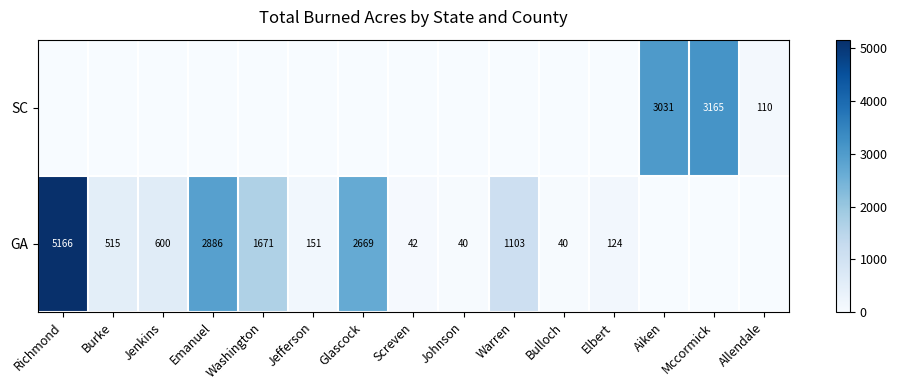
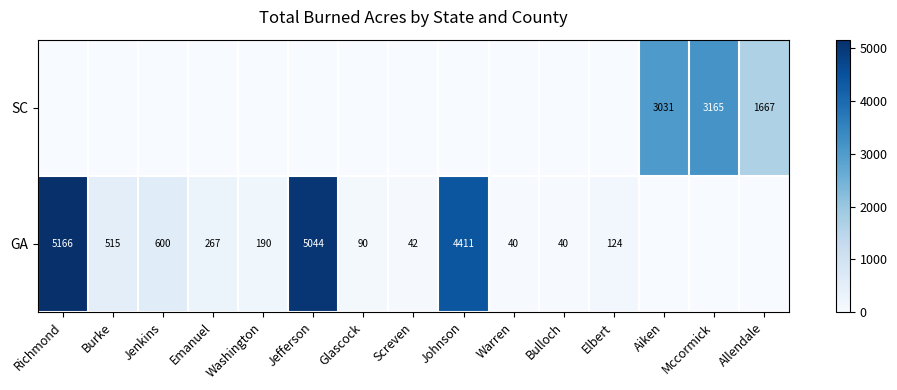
  {
    "SC": {
      "Aiken": 3031,
      "Mccormick": 3165,
-     "Allendale": 110
+     "Allendale": 1667
    },
    "GA": {
      "Richmond": 5166,
      "Burke": 515,
      "Jenkins": 600,
-     "Emanuel": 2886,
-     "Washington": 1671,
-     "Jefferson": 151,
-     "Glascock": 2669,
+     "Emanuel": 267,
+     "Washington": 190,
+     "Jefferson": 5044,
+     "Glascock": 90,
      "Screven": 42,
-     "Johnson": 40,
-     "Warren": 1103,
+     "Johnson": 4411,
+     "Warren": 40,
      "Bulloch": 40,
      "Elbert": 124
    }
  }
